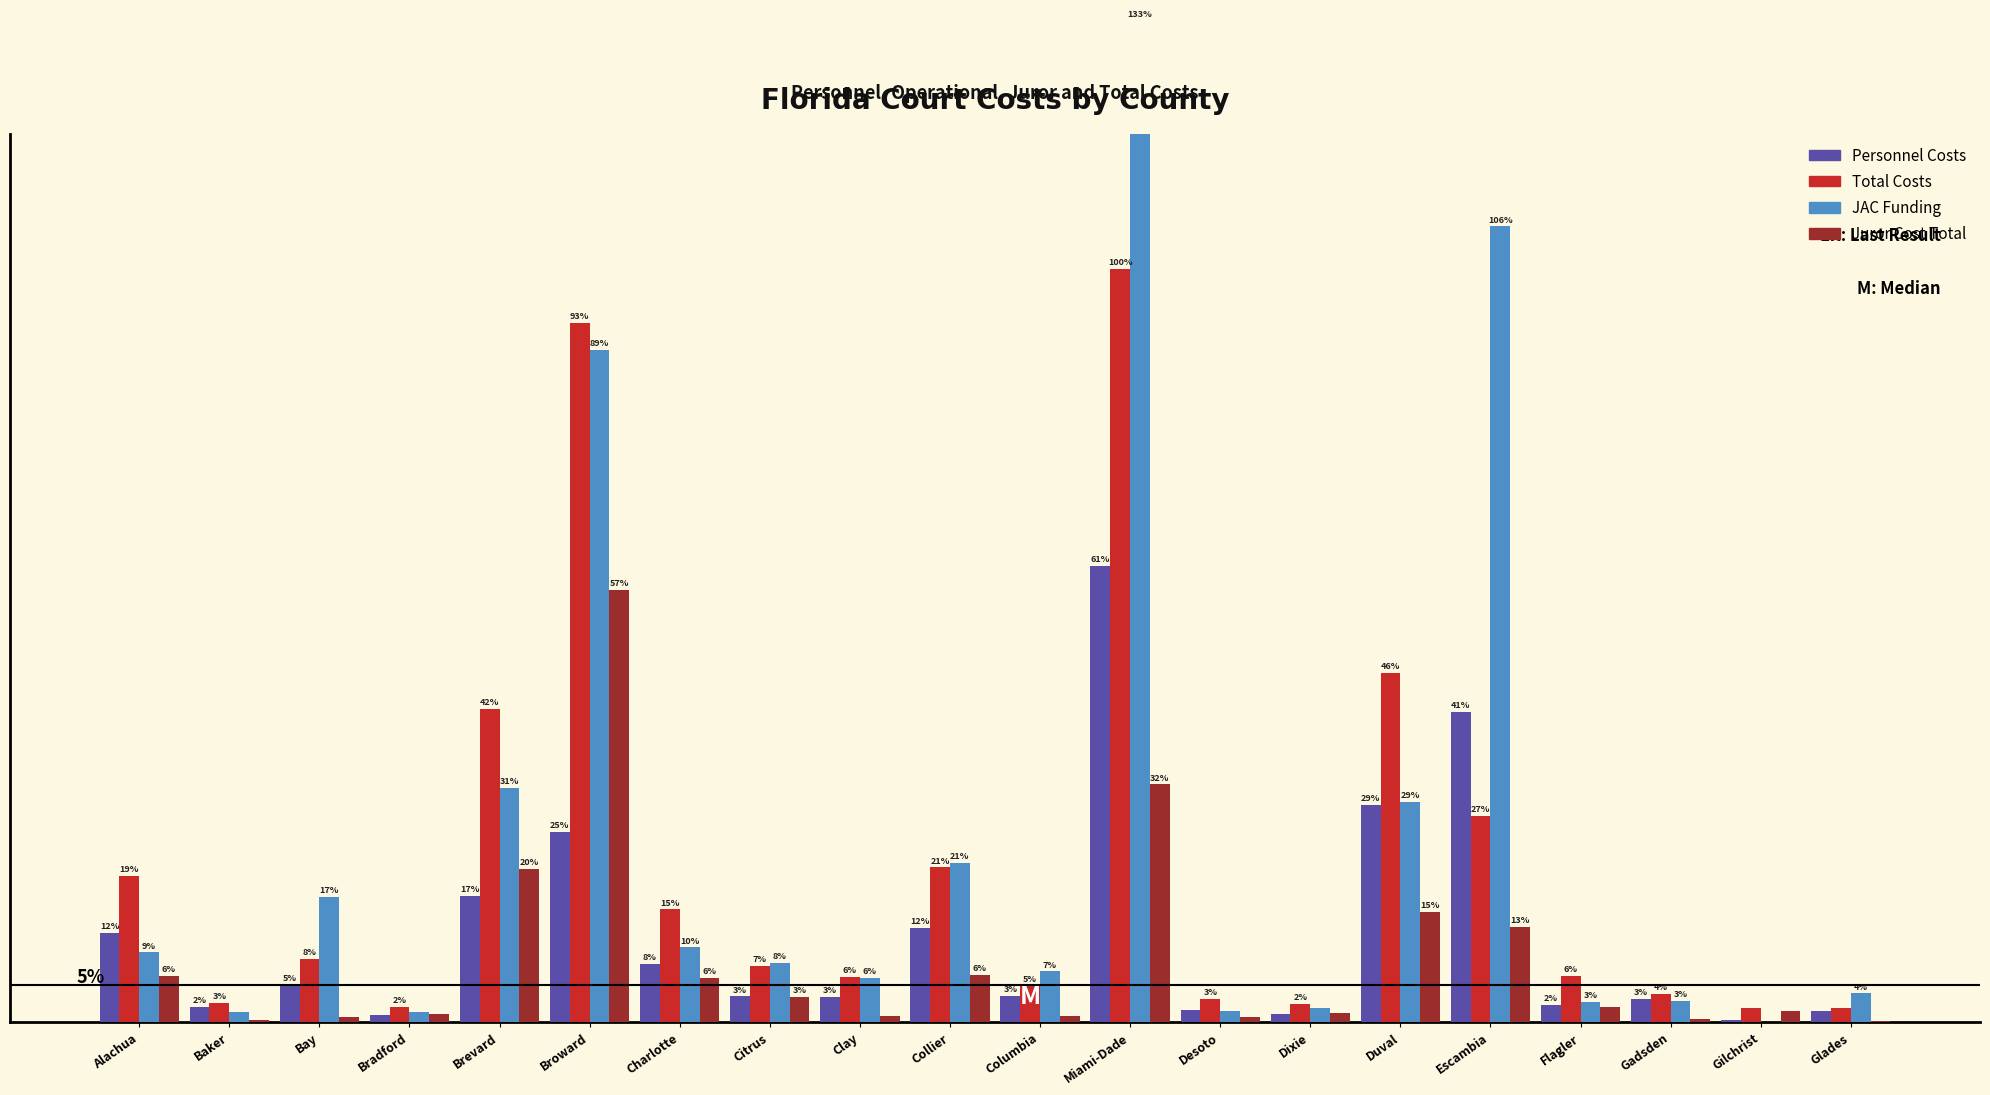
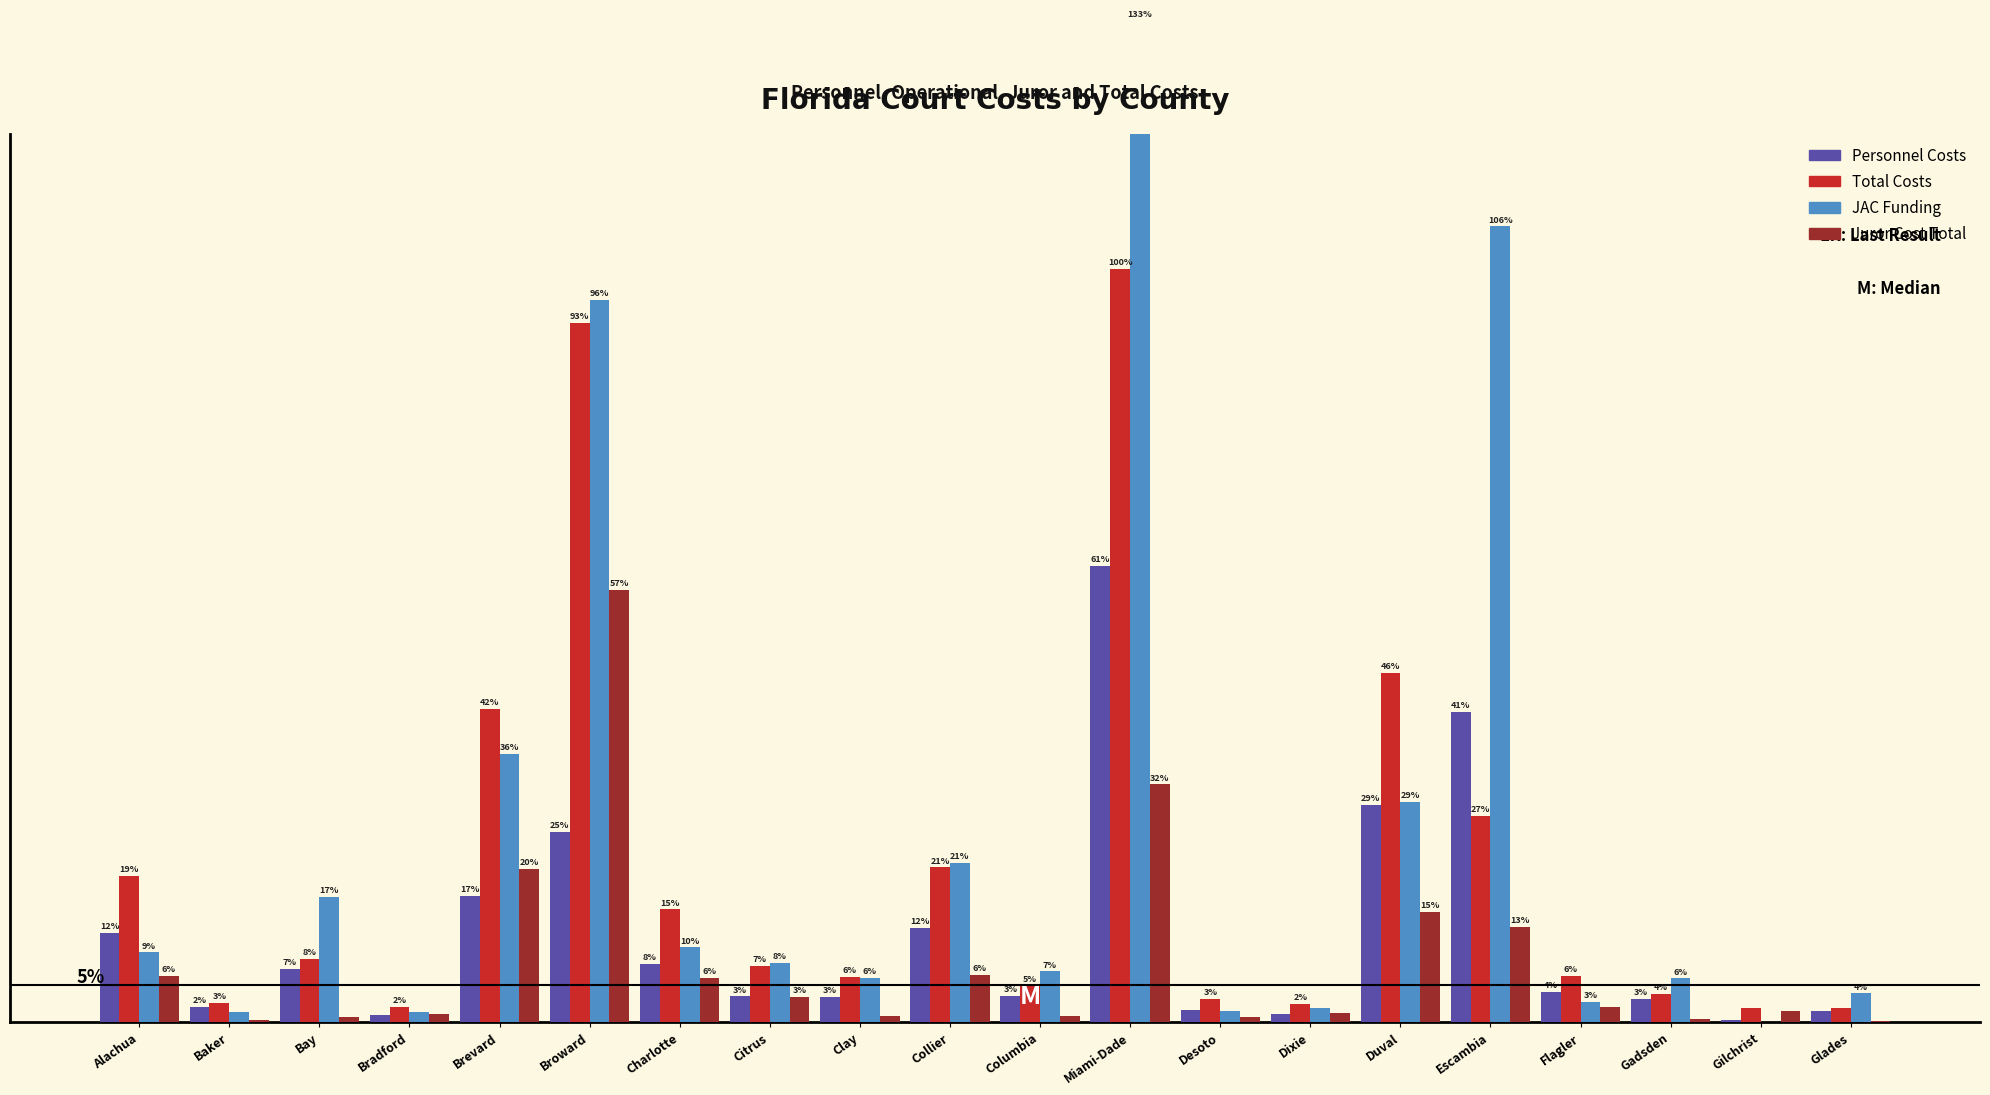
  {
    "Personnel Costs": {
      "Alachua": "12%",
      "Baker": "2%",
-     "Bay": "5%",
+     "Bay": "7%",
      "Brevard": "17%",
      "Broward": "25%",
      "Charlotte": "8%",
      "Citrus": "3%",
      "Clay": "3%",
      "Collier": "12%",
      "Columbia": "3%",
      "Miami-Dade": "61%",
      "Duval": "29%",
      "Escambia": "41%",
-     "Flagler": "2%",
+     "Flagler": "4%",
      "Gadsden": "3%"
    },
    "JAC Funding": {
      "Alachua": "9%",
      "Bay": "17%",
-     "Brevard": "31%",
-     "Broward": "89%",
+     "Brevard": "36%",
+     "Broward": "96%",
      "Charlotte": "10%",
      "Citrus": "8%",
      "Clay": "6%",
      "Collier": "21%",
      "Columbia": "7%",
      "Duval": "29%",
      "Escambia": "106%",
      "Flagler": "3%",
-     "Gadsden": "3%",
+     "Gadsden": "6%",
      "Glades": "4%"
    }
  }
